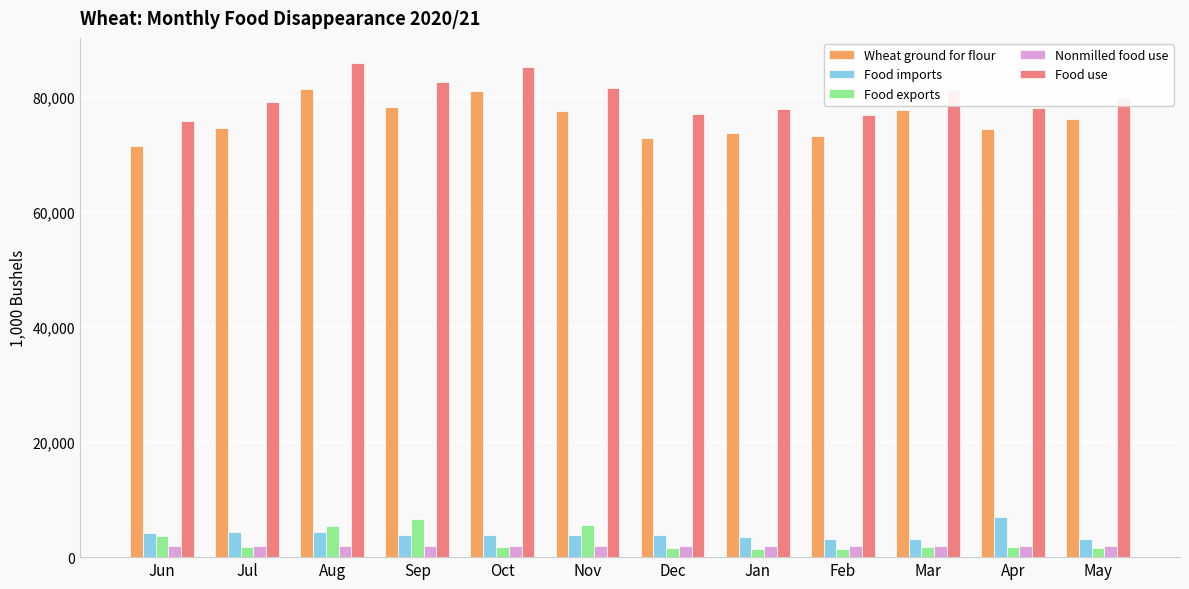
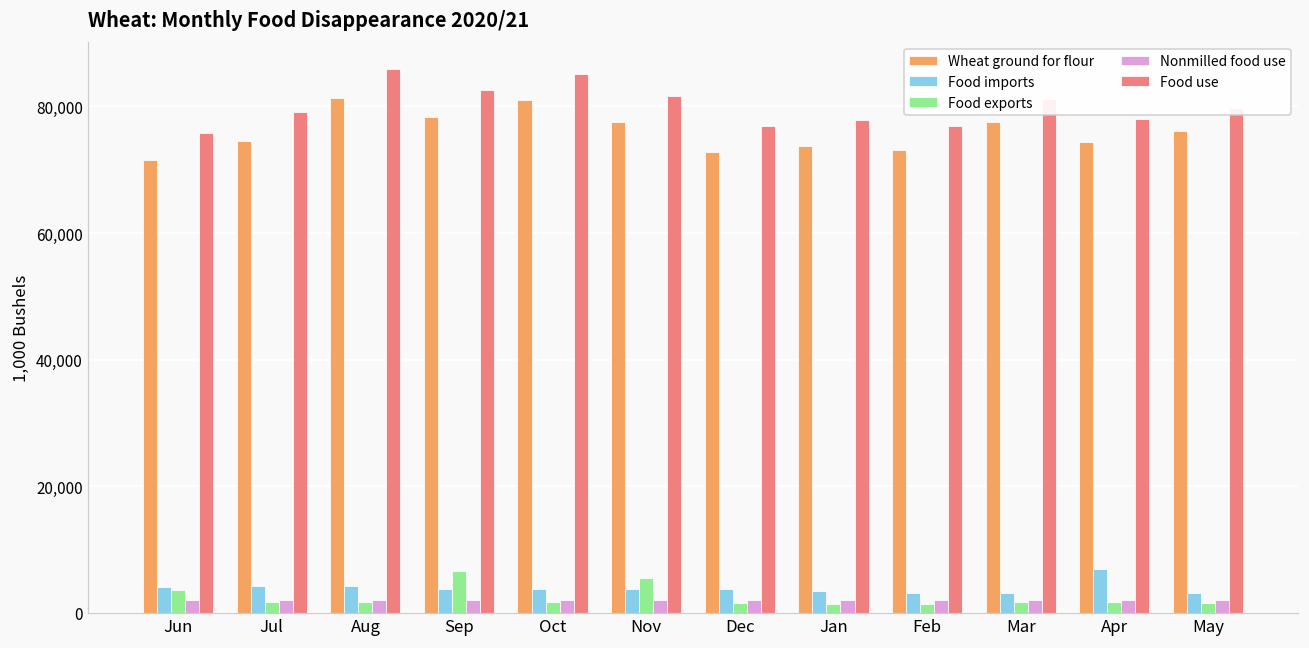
  {
    "Food imports": {
      "Jun": "4,000",
      "Jul": "4,000",
      "Aug": "4,000",
      "Sep": "4,000",
      "Oct": "4,000",
      "Nov": "4,000",
      "Dec": "4,000",
      "Jan": "3,000",
      "Feb": "3,000",
      "Mar": "3,000",
      "Apr": "7,000",
      "May": "3,000"
    },
    "Food exports": {
      "Jun": "4,000",
      "Jul": "2,000",
-     "Aug": "5,000",
+     "Aug": "2,000",
      "Sep": "7,000",
      "Oct": "2,000",
      "Nov": "6,000",
      "Dec": "2,000",
      "Jan": "1,000",
      "Feb": "1,000",
      "Mar": "2,000",
      "Apr": "2,000",
      "May": "2,000"
    },
    "Nonmilled food use": {
      "Jun": "2,000",
      "Jul": "2,000",
      "Aug": "2,000",
      "Sep": "2,000",
      "Oct": "2,000",
      "Nov": "2,000",
      "Dec": "2,000",
      "Jan": "2,000",
      "Feb": "2,000",
      "Mar": "2,000",
      "Apr": "2,000",
      "May": "2,000"
    }
  }
